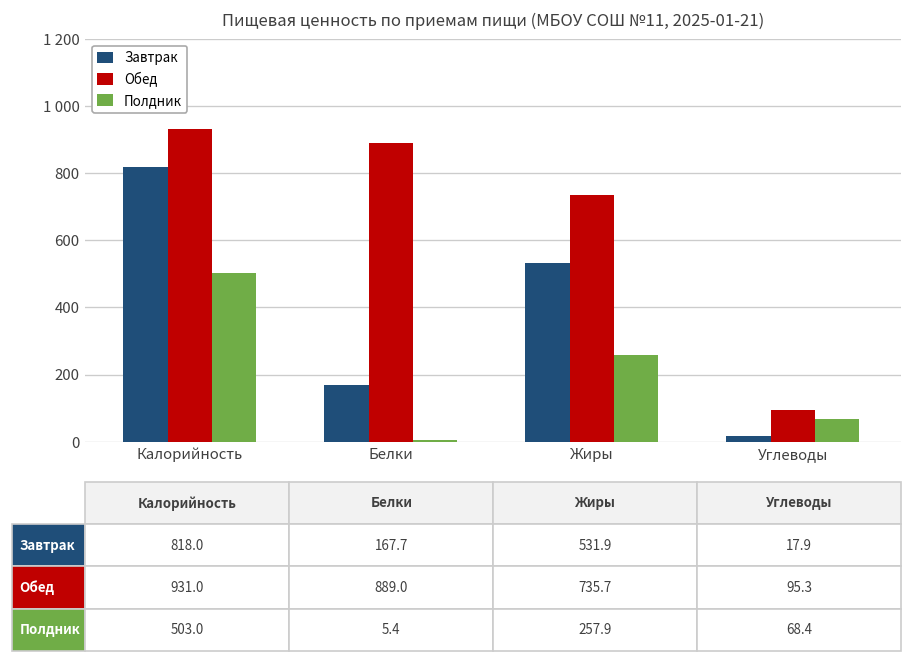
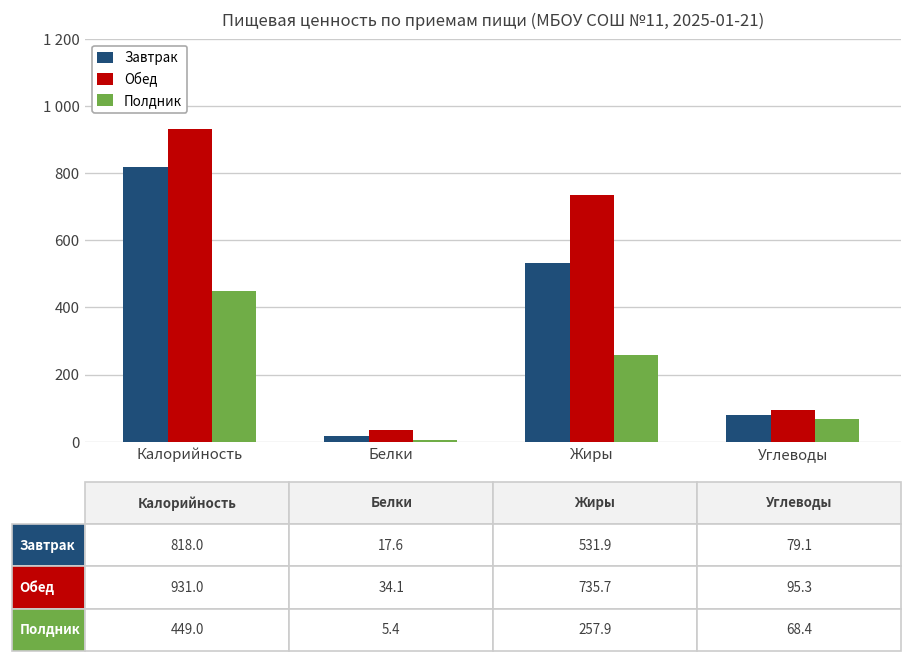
  {
    "Завтрак": {
-     "Белки": 167.7,
-     "Углеводы": 17.9
+     "Белки": 17.6,
+     "Углеводы": 79.1
    },
    "Обед": {
-     "Белки": 889.0
+     "Белки": 34.1
    },
    "Полдник": {
-     "Калорийность": 503.0
+     "Калорийность": 449.0
    }
  }
